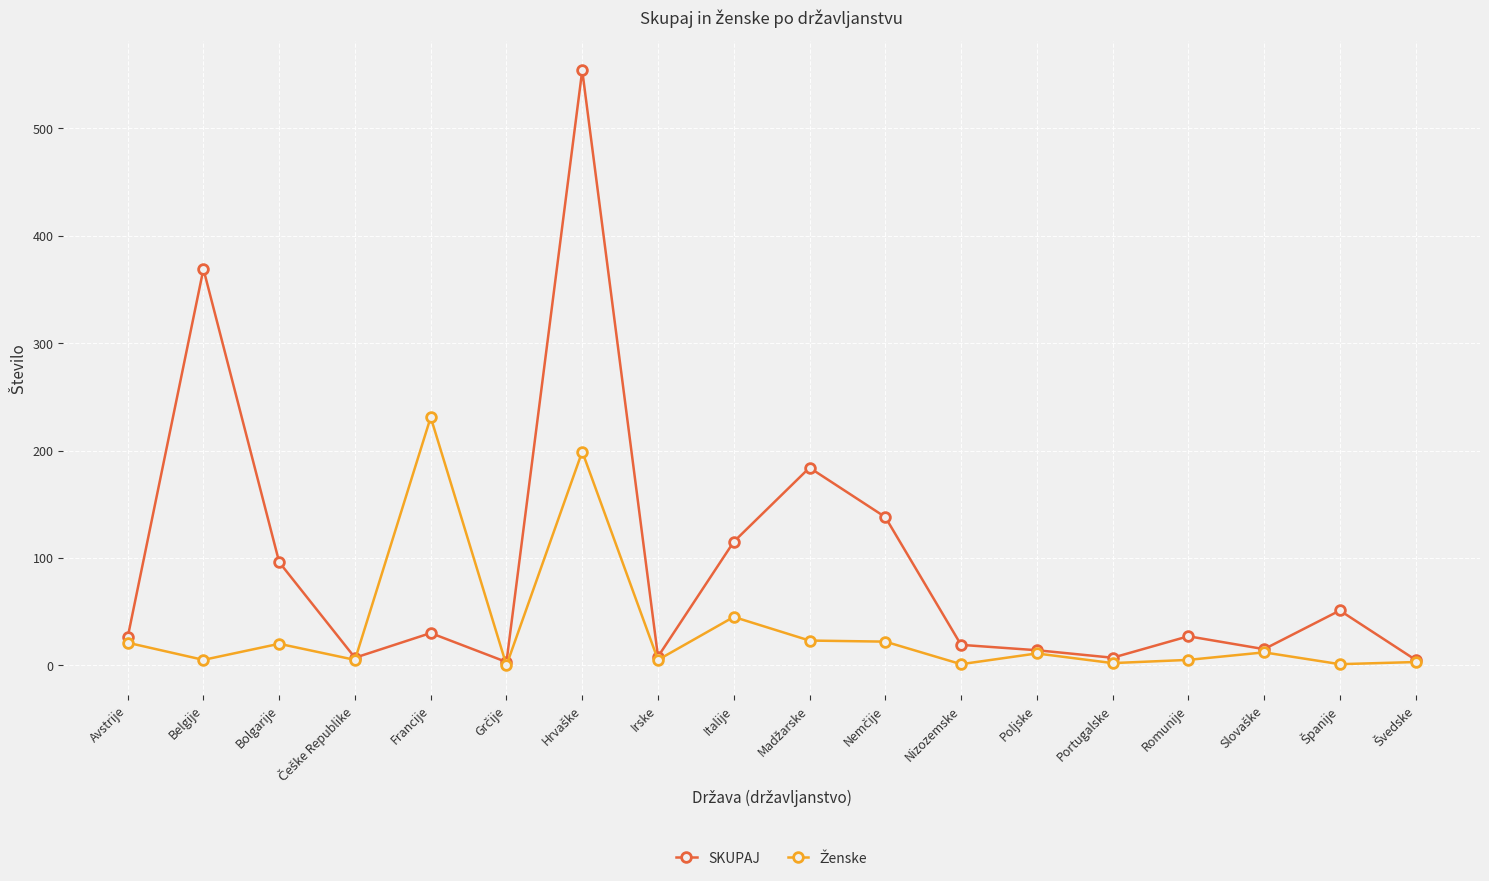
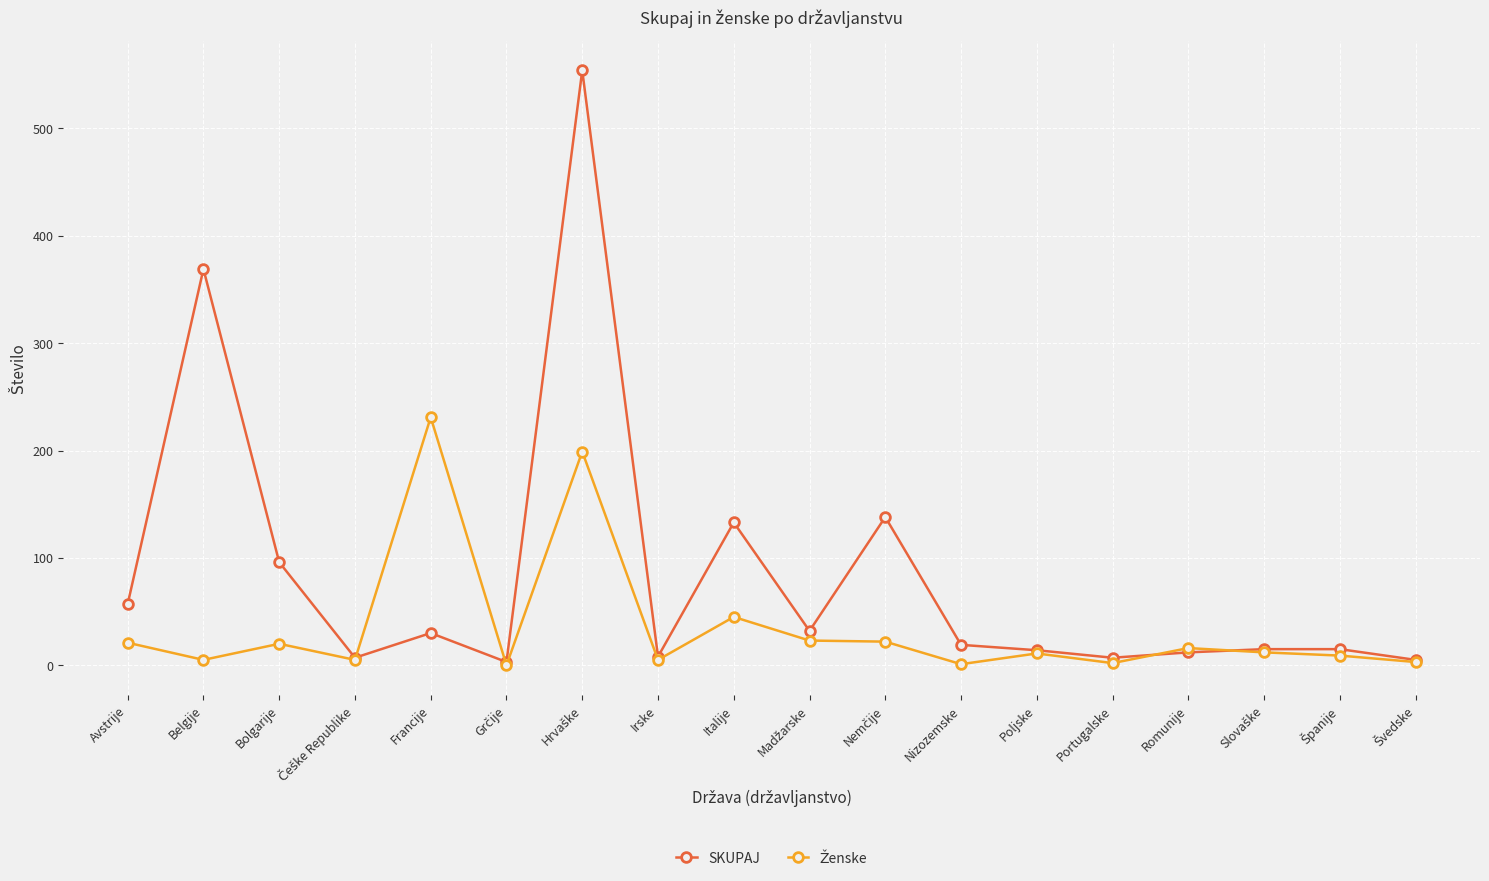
  {
    "SKUPAJ": {
-     "Avstrije": 26,
+     "Avstrije": 57,
      "Belgije": 369,
      "Bolgarije": 96,
      "Francije": 30,
      "Grčije": 3,
      "Hrvaške": 554,
      "Irske": 8,
-     "Italije": 115,
-     "Madžarske": 184,
+     "Italije": 133,
+     "Madžarske": 32,
      "Nemčije": 138,
      "Nizozemske": 19,
      "Poljske": 14,
      "Portugalske": 7,
-     "Romunije": 27,
+     "Romunije": 12,
      "Slovaške": 15,
-     "Španije": 51
+     "Španije": 15
    },
    "Ženske": {
      "Avstrije": 21,
      "Belgije": 5,
      "Bolgarije": 20,
      "Francije": 231,
      "Grčije": 0,
      "Hrvaške": 199,
      "Irske": 5,
      "Italije": 45,
      "Madžarske": 23,
      "Nemčije": 22,
      "Nizozemske": 1,
      "Poljske": 11,
      "Portugalske": 2,
-     "Romunije": 5,
+     "Romunije": 16,
      "Slovaške": 12,
-     "Španije": 1
+     "Španije": 9
    }
  }
